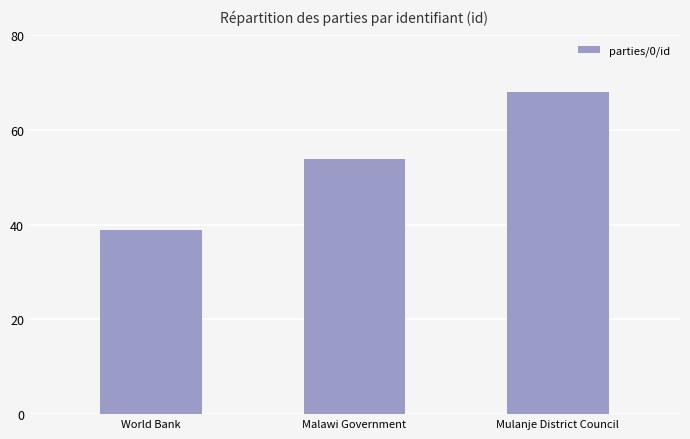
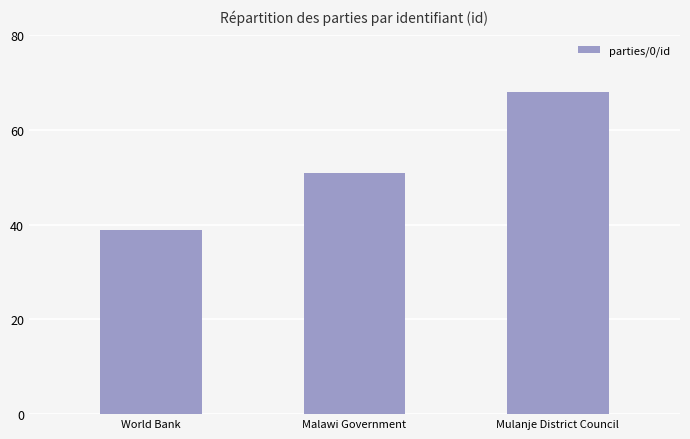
  {
    "World Bank": 39,
-   "Malawi Government": 54,
+   "Malawi Government": 51,
    "Mulanje District Council": 68
  }
